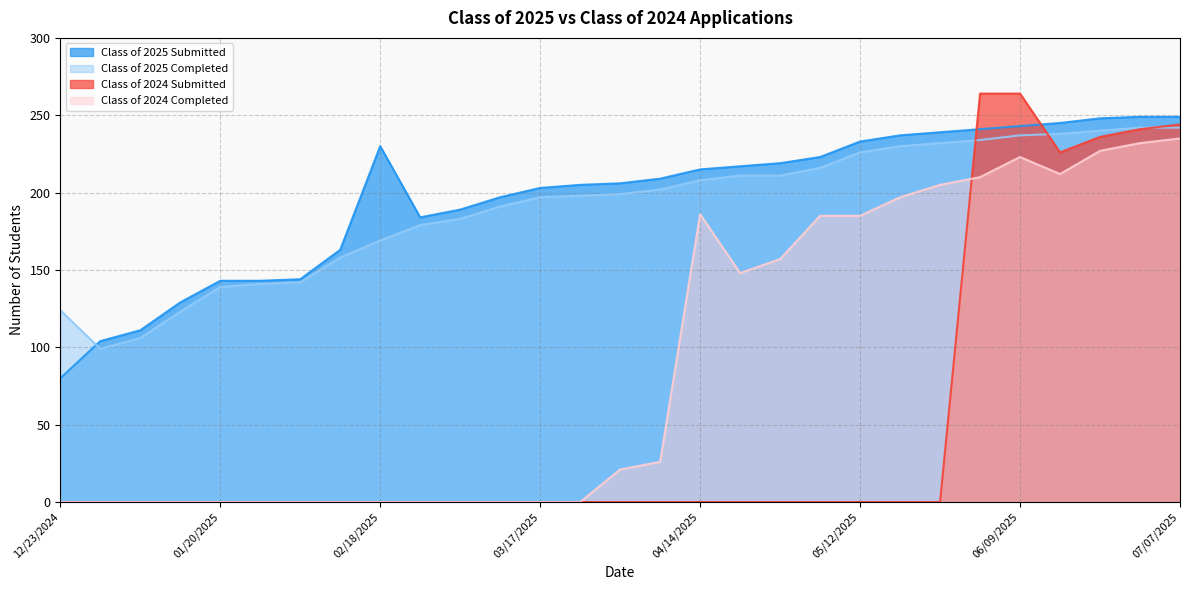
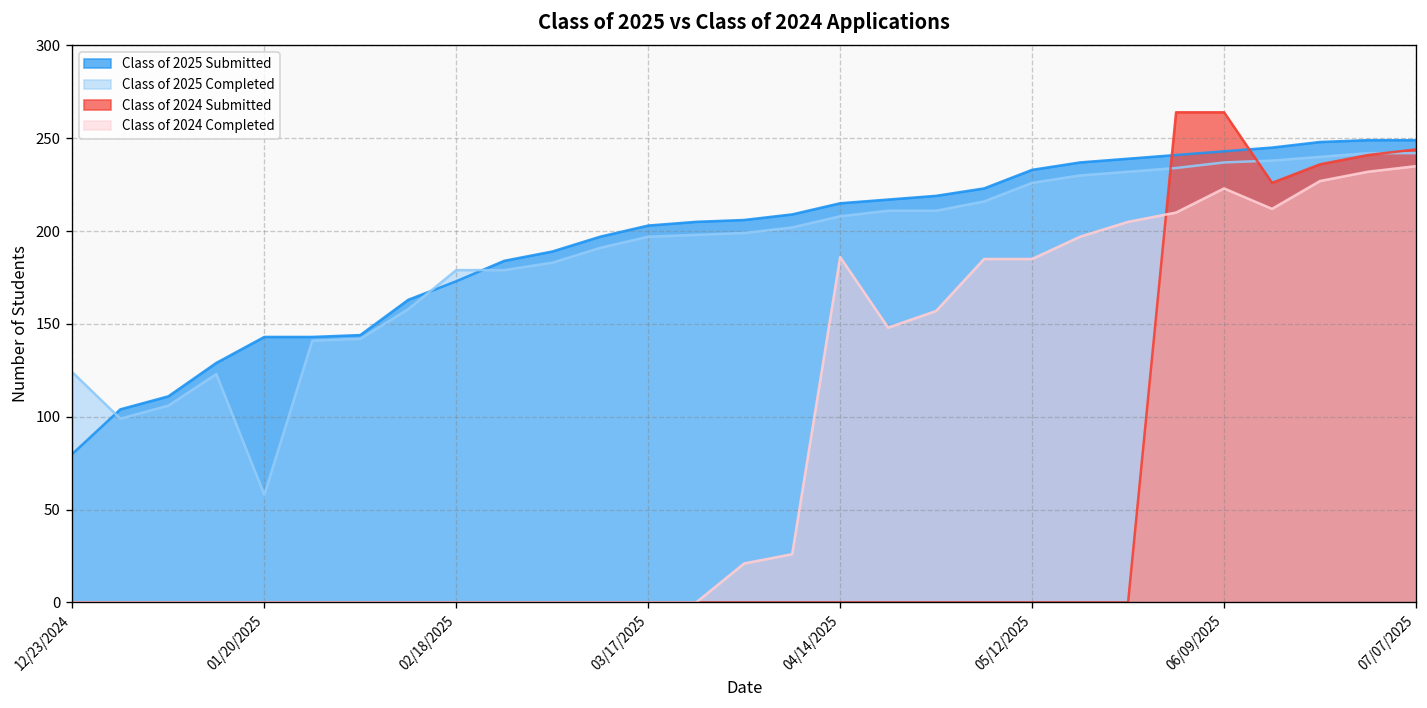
  {
    "Class of 2025 Submitted": {
      "12/23/2024": 80,
      "01/20/2025": 143,
-     "02/18/2025": 230,
+     "02/18/2025": 173,
      "03/17/2025": 203,
      "04/14/2025": 215,
      "05/12/2025": 233,
      "06/09/2025": 243,
      "07/07/2025": 249
    },
    "Class of 2025 Completed": {
      "12/23/2024": 124,
-     "01/20/2025": 139,
-     "02/18/2025": 169,
+     "01/20/2025": 58,
+     "02/18/2025": 179,
      "03/17/2025": 197,
      "04/14/2025": 208,
      "05/12/2025": 226,
      "06/09/2025": 237,
      "07/07/2025": 242
    },
    "Class of 2024 Submitted": {
      "04/14/2025": 0,
      "05/12/2025": 0,
      "06/09/2025": 264,
      "07/07/2025": 244
    },
    "Class of 2024 Completed": {
      "04/14/2025": 186,
      "05/12/2025": 185,
      "06/09/2025": 223,
      "07/07/2025": 235
    }
  }
